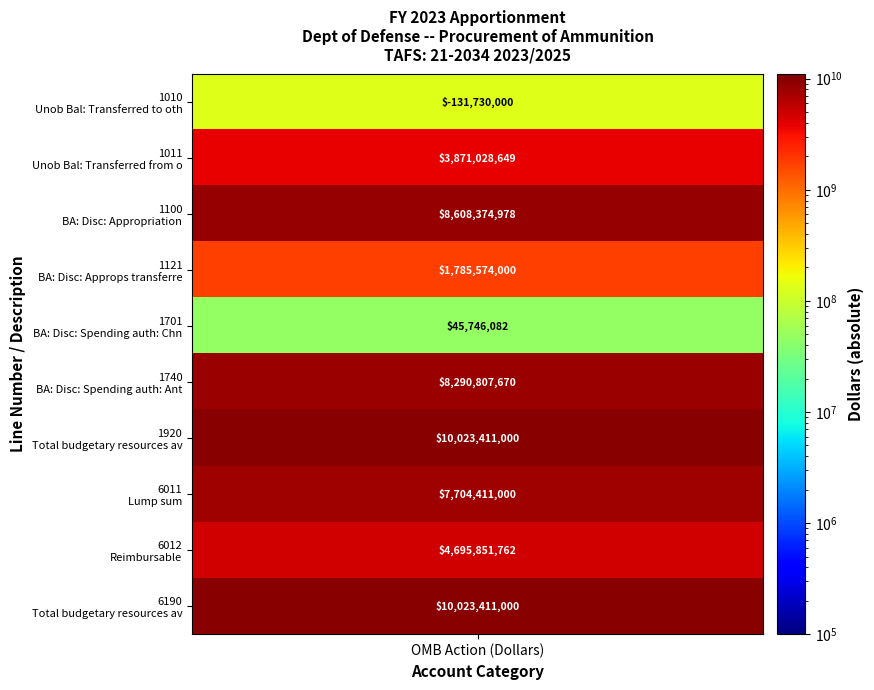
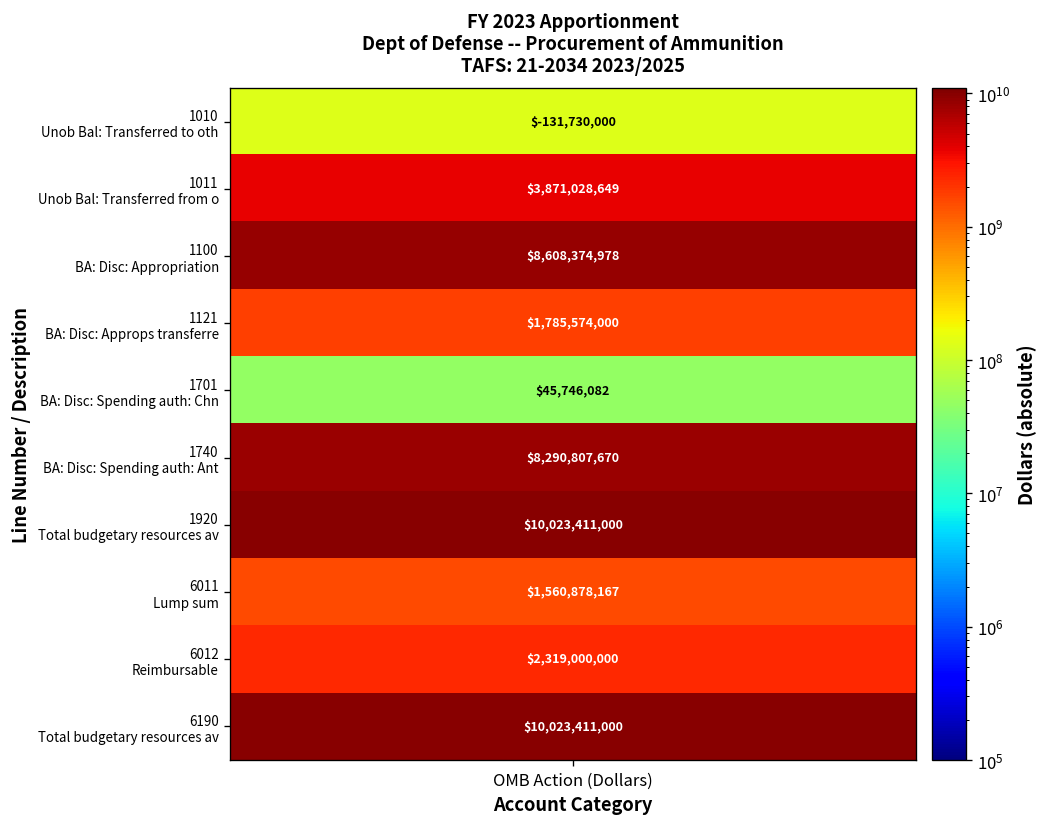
  {
    "1010 Unob Bal: Transferred to oth": {
      "OMB Action (Dollars)": "$-131,730,000"
    },
    "1011 Unob Bal: Transferred from o": {
      "OMB Action (Dollars)": "$3,871,028,649"
    },
    "1100 BA: Disc: Appropriation": {
      "OMB Action (Dollars)": "$8,608,374,978"
    },
    "1121 BA: Disc: Approps transferre": {
      "OMB Action (Dollars)": "$1,785,574,000"
    },
    "1701 BA: Disc: Spending auth: Chn": {
      "OMB Action (Dollars)": "$45,746,082"
    },
    "1740 BA: Disc: Spending auth: Ant": {
      "OMB Action (Dollars)": "$8,290,807,670"
    },
    "1920 Total budgetary resources av": {
      "OMB Action (Dollars)": "$10,023,411,000"
    },
    "6011 Lump sum": {
-     "OMB Action (Dollars)": "$7,704,411,000"
+     "OMB Action (Dollars)": "$1,560,878,167"
    },
    "6012 Reimbursable": {
-     "OMB Action (Dollars)": "$4,695,851,762"
+     "OMB Action (Dollars)": "$2,319,000,000"
    },
    "6190 Total budgetary resources av": {
      "OMB Action (Dollars)": "$10,023,411,000"
    }
  }
